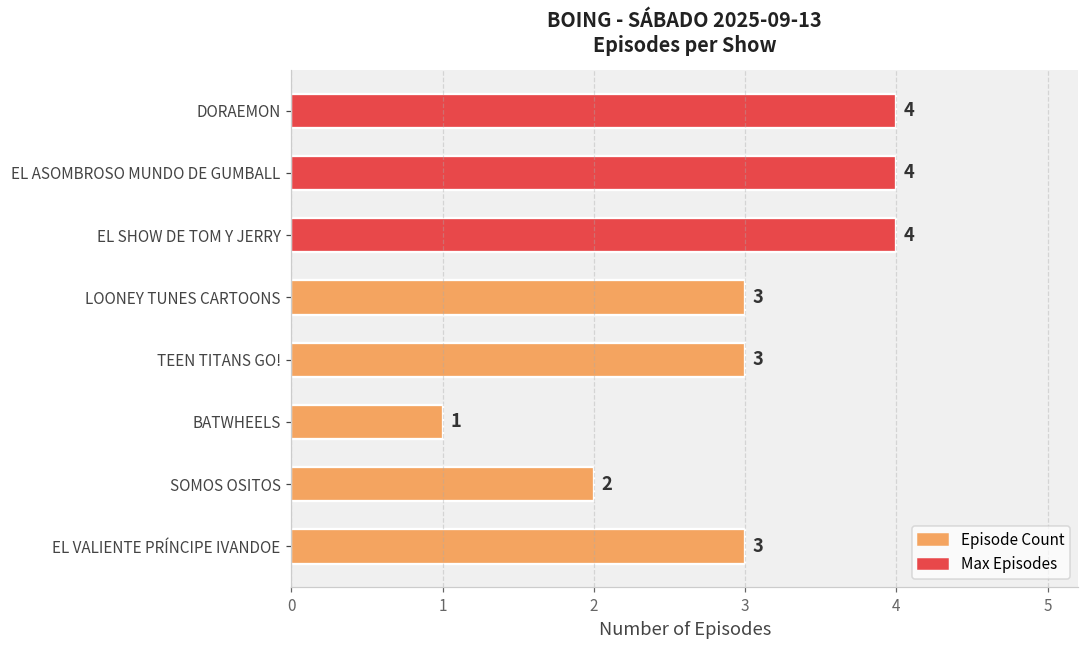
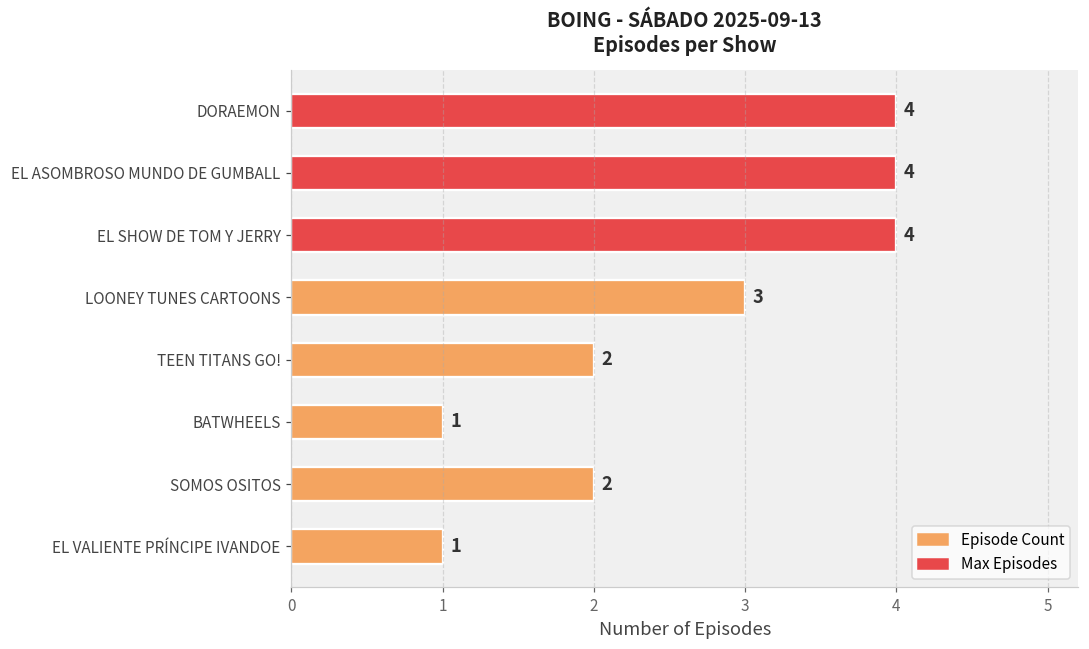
  {
    "DORAEMON": 4,
    "EL ASOMBROSO MUNDO DE GUMBALL": 4,
    "EL SHOW DE TOM Y JERRY": 4,
    "LOONEY TUNES CARTOONS": 3,
-   "TEEN TITANS GO!": 3,
+   "TEEN TITANS GO!": 2,
    "BATWHEELS": 1,
    "SOMOS OSITOS": 2,
-   "EL VALIENTE PRÍNCIPE IVANDOE": 3
+   "EL VALIENTE PRÍNCIPE IVANDOE": 1
  }
